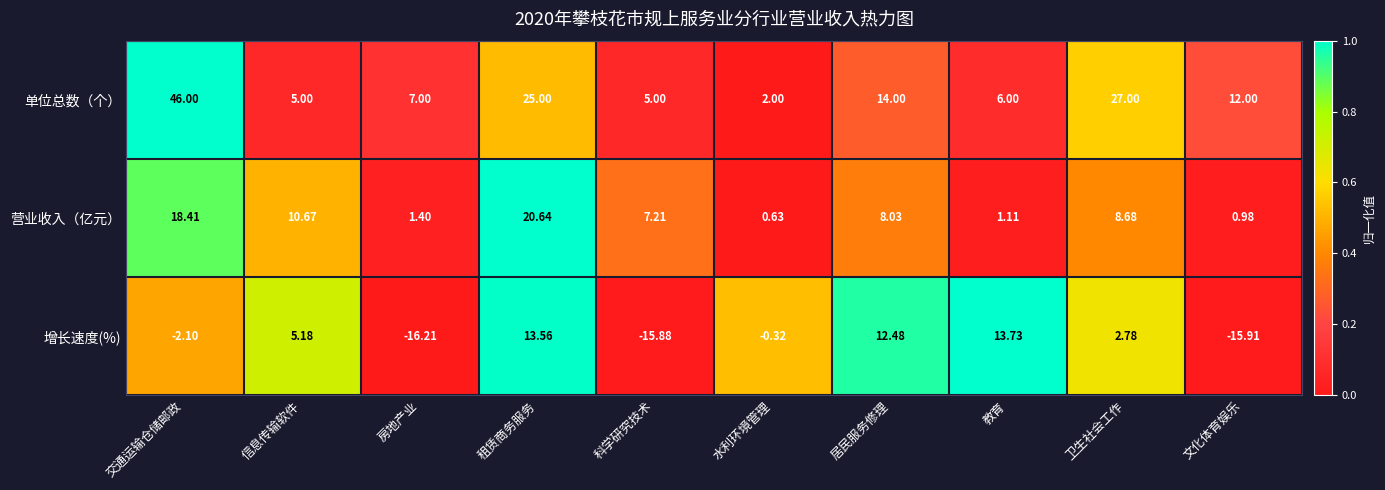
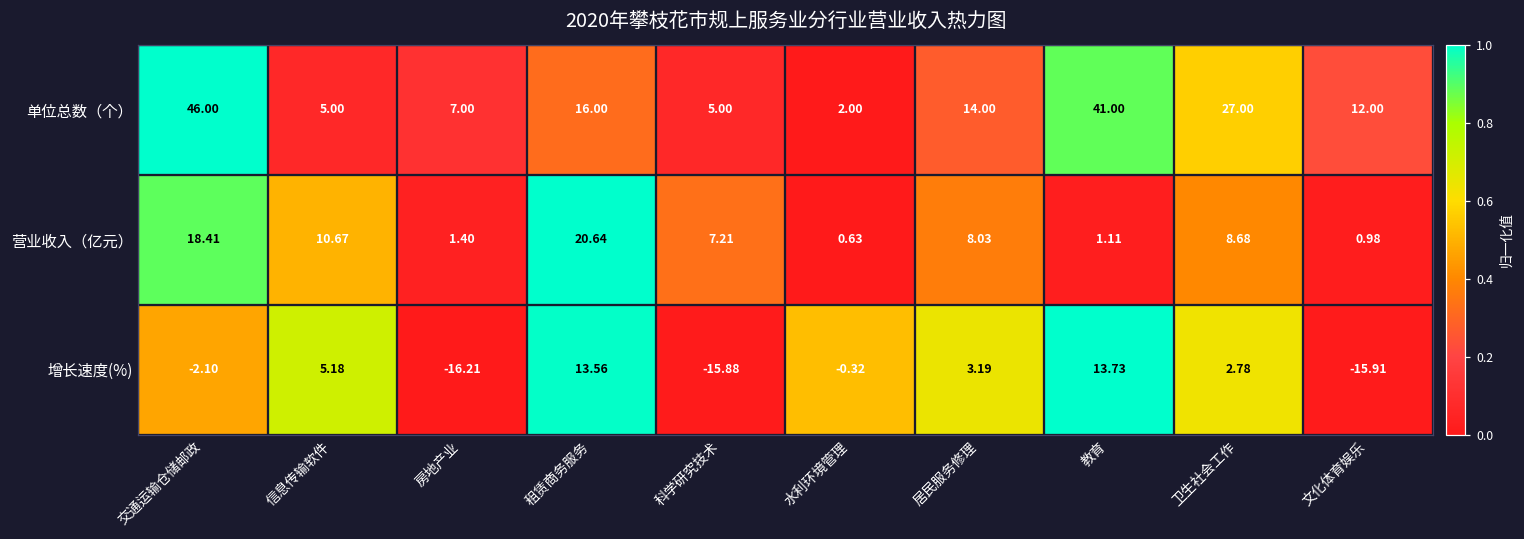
  {
    "单位总数（个）": {
      "交通运输仓储邮政": 46.00,
      "信息传输软件": 5.00,
      "房地产业": 7.00,
-     "租赁商务服务": 25.00,
+     "租赁商务服务": 16.00,
      "科学研究技术": 5.00,
      "水利环境管理": 2.00,
      "居民服务修理": 14.00,
-     "教育": 6.00,
+     "教育": 41.00,
      "卫生社会工作": 27.00,
      "文化体育娱乐": 12.00
    },
    "营业收入（亿元）": {
      "交通运输仓储邮政": 18.41,
      "信息传输软件": 10.67,
      "房地产业": 1.40,
      "租赁商务服务": 20.64,
      "科学研究技术": 7.21,
      "水利环境管理": 0.63,
      "居民服务修理": 8.03,
      "教育": 1.11,
      "卫生社会工作": 8.68,
      "文化体育娱乐": 0.98
    },
    "增长速度(%)": {
      "交通运输仓储邮政": -2.10,
      "信息传输软件": 5.18,
      "房地产业": -16.21,
      "租赁商务服务": 13.56,
      "科学研究技术": -15.88,
      "水利环境管理": -0.32,
-     "居民服务修理": 12.48,
+     "居民服务修理": 3.19,
      "教育": 13.73,
      "卫生社会工作": 2.78,
      "文化体育娱乐": -15.91
    }
  }
